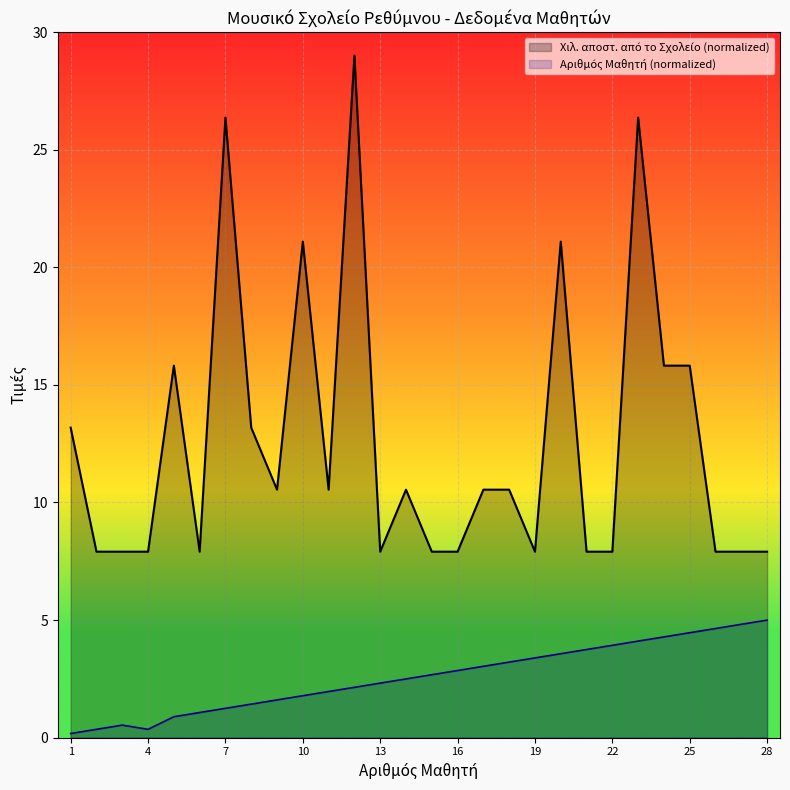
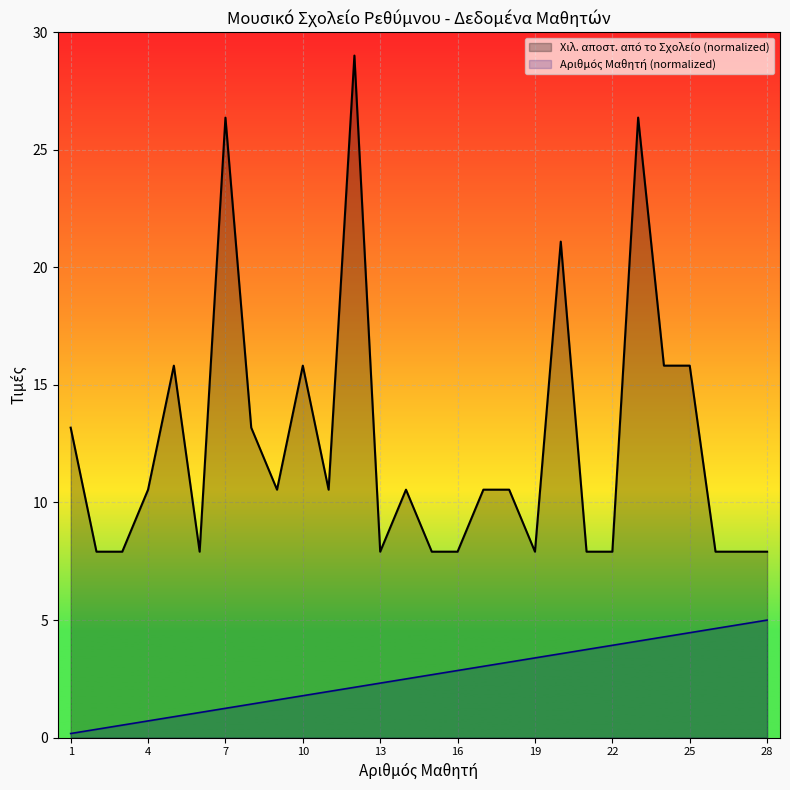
  {
    "Χιλ. αποστ. από το Σχολείο (normalized)": {
      "1": 13.2,
-     "4": 7.9,
+     "4": 10.5,
      "7": 26.4,
-     "10": 21.1,
+     "10": 15.8,
      "13": 7.9,
      "16": 7.9,
      "19": 7.9,
      "22": 7.9,
      "25": 15.8,
      "28": 7.9
    },
    "Αριθμός Μαθητή (normalized)": {
      "1": 0.2,
-     "4": 0.4,
+     "4": 0.7,
      "7": 1.3,
      "10": 1.8,
      "13": 2.3,
      "16": 2.9,
      "19": 3.4,
      "22": 3.9,
      "25": 4.5,
      "28": 5.0
    }
  }
